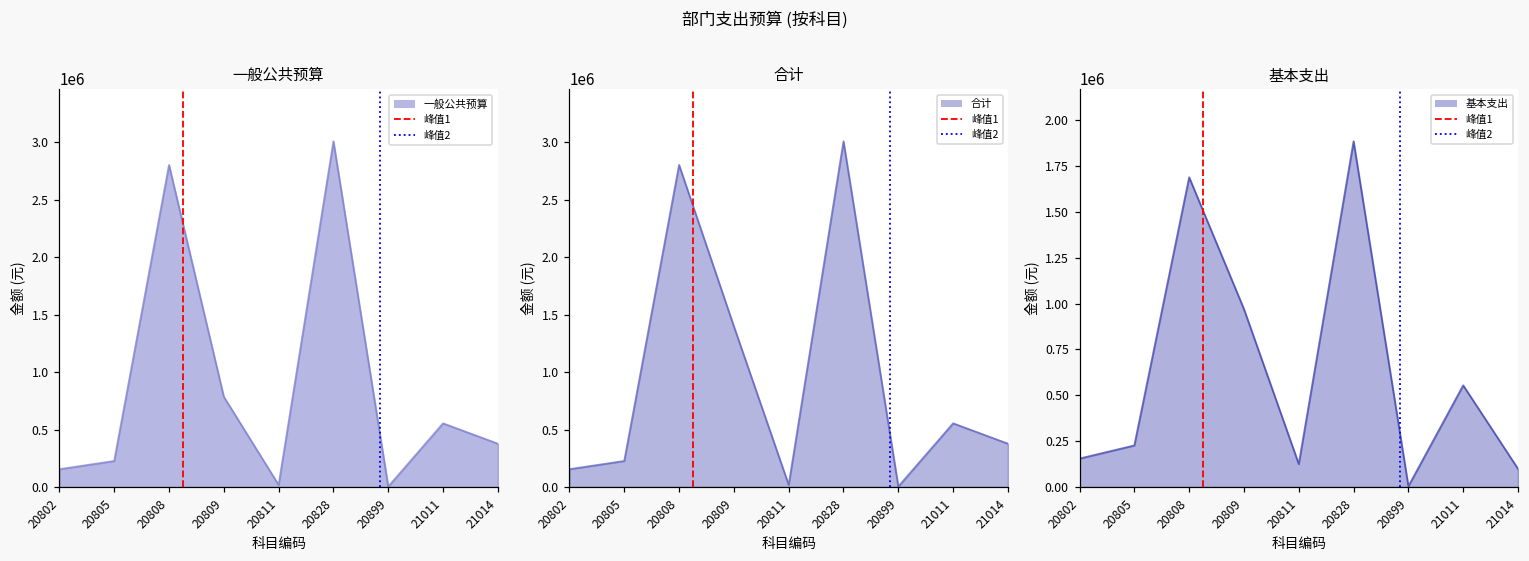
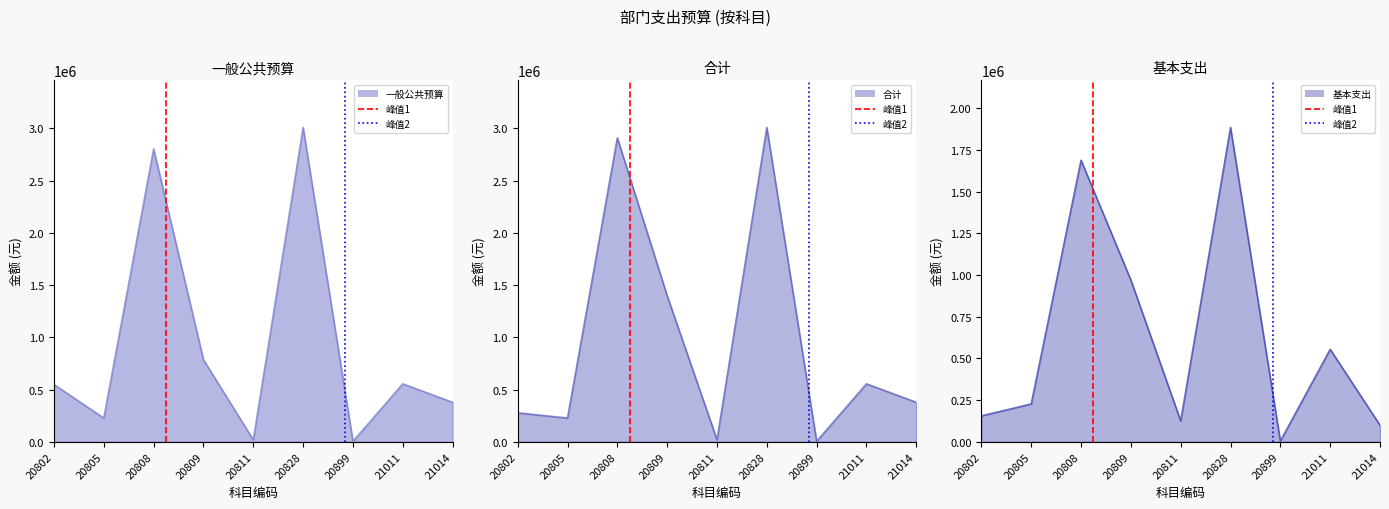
  {
    "一般公共预算": {
-     "20802": 160000,
+     "20802": 550000,
      "20805": 230000,
      "20808": 2800000,
      "20809": 790000,
      "20811": 20000,
      "20828": 3010000,
      "20899": 0,
      "21011": 550000,
      "21014": 380000
    },
    "合计": {
-     "20802": 160000,
+     "20802": 280000,
      "20805": 230000,
-     "20808": 2800000,
+     "20808": 2910000,
      "20809": 1400000,
      "20811": 20000,
      "20828": 3010000,
      "20899": 0,
      "21011": 550000,
      "21014": 380000
    },
    "基本支出": {
      "20802": 160000,
      "20805": 230000,
      "20808": 1690000,
      "20809": 970000,
      "20811": 130000,
      "20828": 1880000,
      "20899": 0,
      "21011": 550000,
      "21014": 100000
    }
  }
